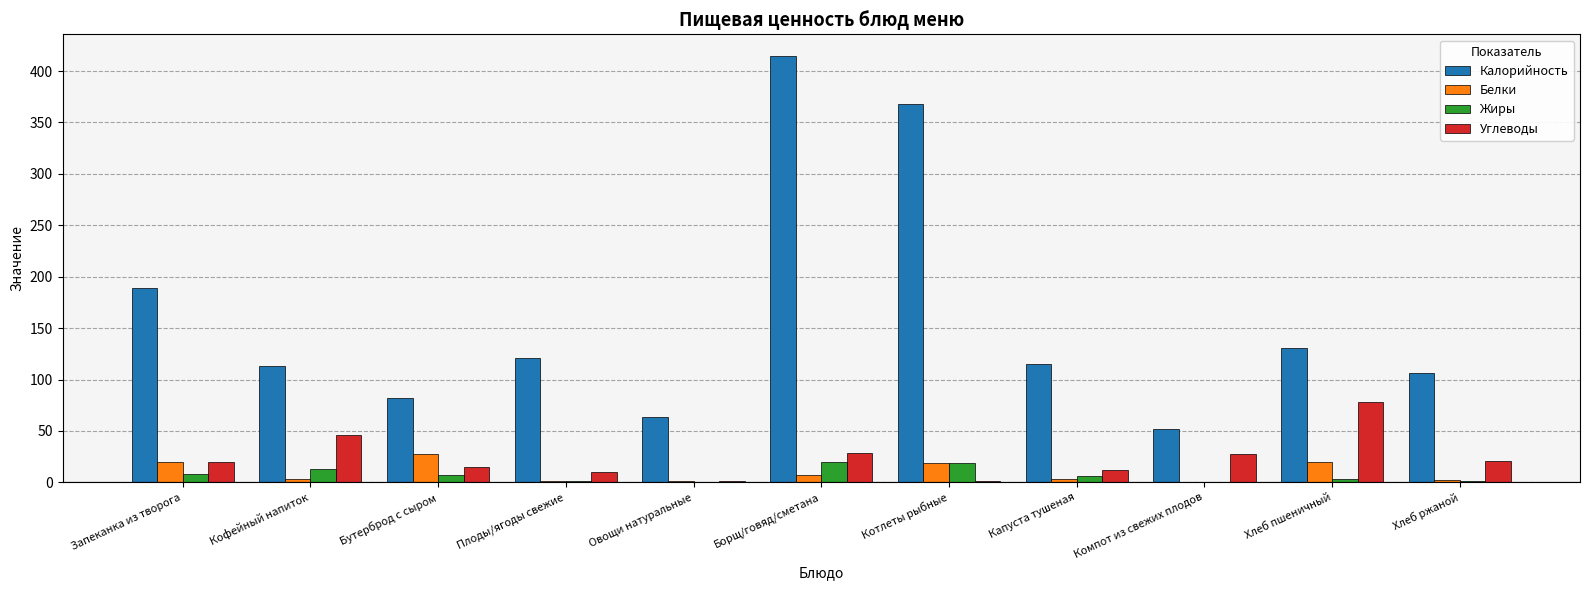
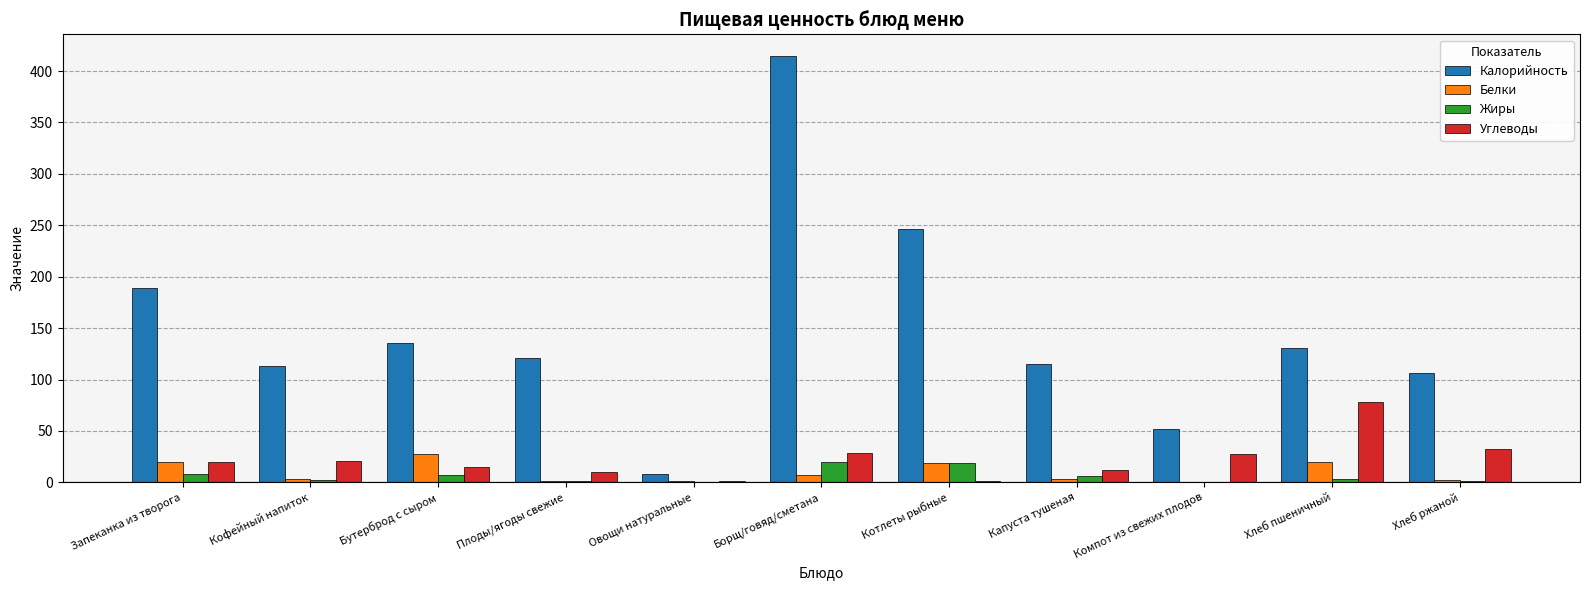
  {
    "Калорийность": {
      "Запеканка из творога": 189,
      "Кофейный напиток": 113,
-     "Бутерброд с сыром": 82,
+     "Бутерброд с сыром": 136,
      "Плоды/ягоды свежие": 121,
-     "Овощи натуральные": 64,
+     "Овощи натуральные": 8,
      "Борщ/говяд/сметана": 415,
-     "Котлеты рыбные": 368,
+     "Котлеты рыбные": 246,
      "Капуста тушеная": 115,
      "Компот из свежих плодов": 52,
      "Хлеб пшеничный": 131,
      "Хлеб ржаной": 106
    },
    "Белки": {
      "Запеканка из творога": 20,
      "Кофейный напиток": 3,
      "Бутерброд с сыром": 28,
      "Борщ/говяд/сметана": 7,
      "Котлеты рыбные": 19,
      "Капуста тушеная": 3,
      "Компот из свежих плодов": 0,
      "Хлеб пшеничный": 20
    },
    "Жиры": {
      "Запеканка из творога": 8,
-     "Кофейный напиток": 13,
+     "Кофейный напиток": 2,
      "Бутерброд с сыром": 7,
      "Овощи натуральные": 0,
      "Борщ/говяд/сметана": 20,
      "Котлеты рыбные": 19,
      "Капуста тушеная": 6,
      "Компот из свежих плодов": 0,
      "Хлеб пшеничный": 3
    },
    "Углеводы": {
      "Запеканка из творога": 20,
-     "Кофейный напиток": 46,
+     "Кофейный напиток": 21,
      "Бутерброд с сыром": 15,
      "Плоды/ягоды свежие": 10,
      "Борщ/говяд/сметана": 29,
      "Капуста тушеная": 12,
      "Компот из свежих плодов": 28,
      "Хлеб пшеничный": 78,
-     "Хлеб ржаной": 21
+     "Хлеб ржаной": 32
    }
  }
